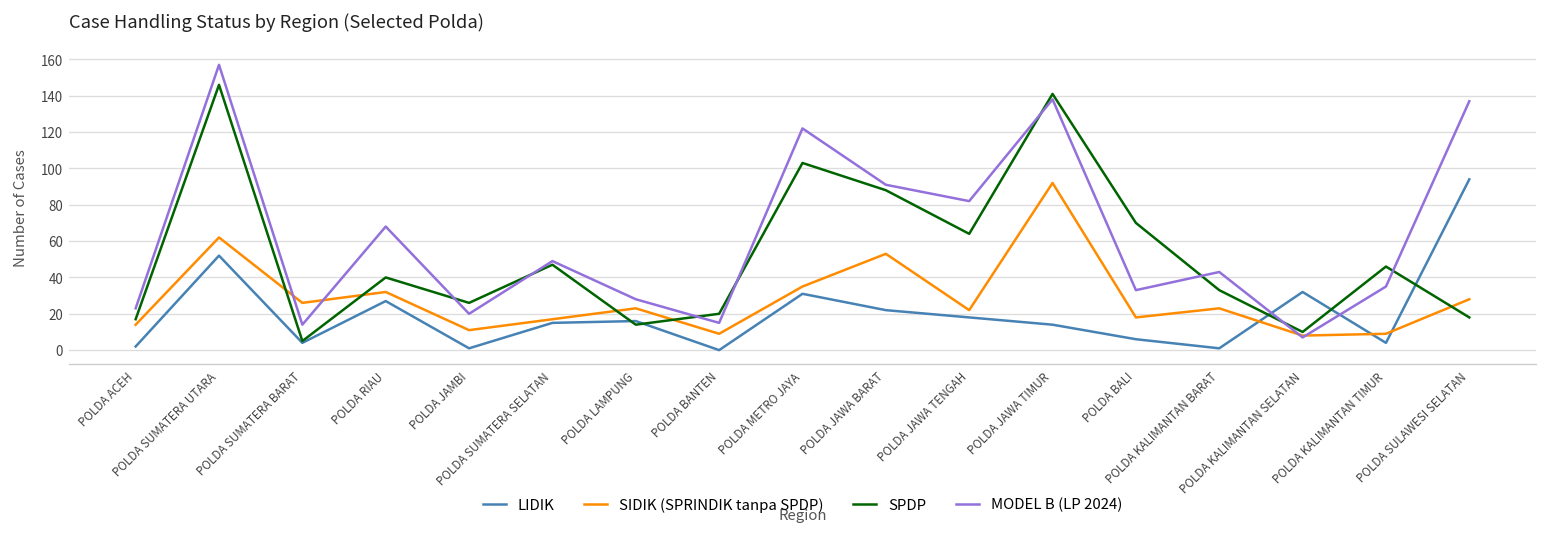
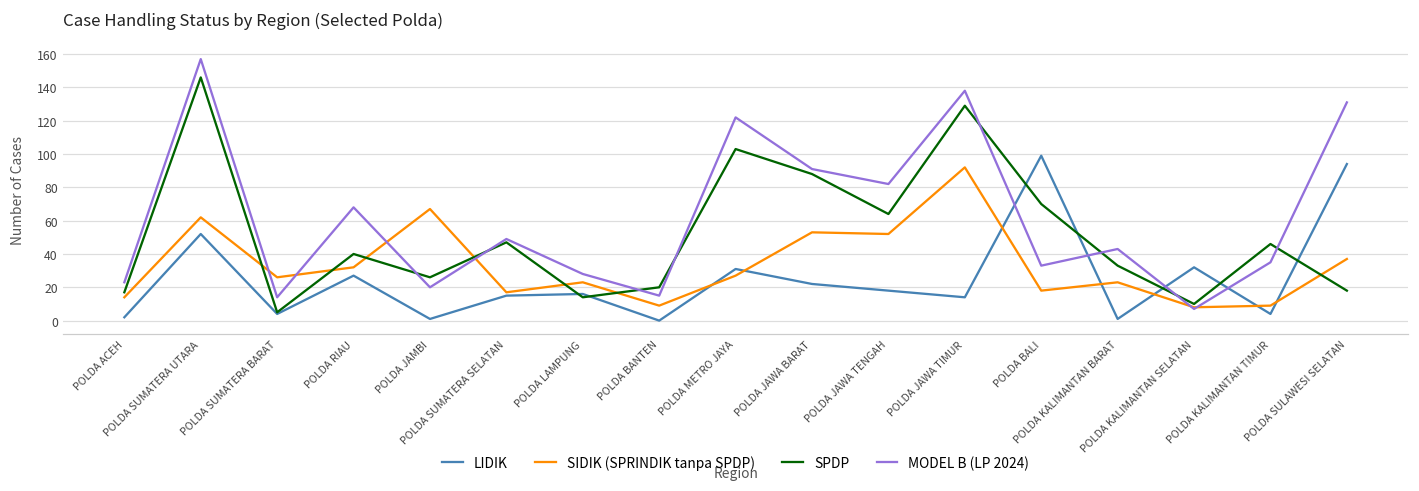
  {
    "LIDIK": {
      "POLDA ACEH": 2,
      "POLDA SUMATERA UTARA": 52,
      "POLDA RIAU": 27,
      "POLDA JAMBI": 1,
      "POLDA SUMATERA SELATAN": 15,
      "POLDA LAMPUNG": 16,
      "POLDA BANTEN": 0,
      "POLDA METRO JAYA": 31,
      "POLDA JAWA BARAT": 22,
      "POLDA JAWA TENGAH": 18,
      "POLDA JAWA TIMUR": 14,
-     "POLDA BALI": 6,
+     "POLDA BALI": 99,
      "POLDA KALIMANTAN BARAT": 1,
      "POLDA KALIMANTAN SELATAN": 32,
      "POLDA KALIMANTAN TIMUR": 4,
      "POLDA SULAWESI SELATAN": 94
    },
    "SIDIK (SPRINDIK tanpa SPDP)": {
      "POLDA ACEH": 14,
      "POLDA SUMATERA UTARA": 62,
      "POLDA SUMATERA BARAT": 26,
      "POLDA RIAU": 32,
-     "POLDA JAMBI": 11,
+     "POLDA JAMBI": 67,
      "POLDA SUMATERA SELATAN": 17,
      "POLDA LAMPUNG": 23,
      "POLDA BANTEN": 9,
-     "POLDA METRO JAYA": 35,
+     "POLDA METRO JAYA": 27,
      "POLDA JAWA BARAT": 53,
-     "POLDA JAWA TENGAH": 22,
+     "POLDA JAWA TENGAH": 52,
      "POLDA JAWA TIMUR": 92,
      "POLDA BALI": 18,
      "POLDA KALIMANTAN BARAT": 23,
      "POLDA KALIMANTAN TIMUR": 9,
-     "POLDA SULAWESI SELATAN": 28
+     "POLDA SULAWESI SELATAN": 37
    },
    "SPDP": {
      "POLDA ACEH": 17,
      "POLDA SUMATERA UTARA": 146,
      "POLDA RIAU": 40,
      "POLDA JAMBI": 26,
      "POLDA SUMATERA SELATAN": 47,
      "POLDA LAMPUNG": 14,
      "POLDA BANTEN": 20,
      "POLDA METRO JAYA": 103,
      "POLDA JAWA BARAT": 88,
      "POLDA JAWA TENGAH": 64,
-     "POLDA JAWA TIMUR": 141,
+     "POLDA JAWA TIMUR": 129,
      "POLDA BALI": 70,
      "POLDA KALIMANTAN BARAT": 33,
      "POLDA KALIMANTAN SELATAN": 10,
      "POLDA KALIMANTAN TIMUR": 46,
      "POLDA SULAWESI SELATAN": 18
    },
    "MODEL B (LP 2024)": {
      "POLDA ACEH": 23,
      "POLDA SUMATERA UTARA": 157,
      "POLDA SUMATERA BARAT": 14,
      "POLDA RIAU": 68,
      "POLDA JAMBI": 20,
      "POLDA SUMATERA SELATAN": 49,
      "POLDA LAMPUNG": 28,
      "POLDA BANTEN": 15,
      "POLDA METRO JAYA": 122,
      "POLDA JAWA BARAT": 91,
      "POLDA JAWA TENGAH": 82,
      "POLDA JAWA TIMUR": 138,
      "POLDA BALI": 33,
      "POLDA KALIMANTAN BARAT": 43,
      "POLDA KALIMANTAN TIMUR": 35,
-     "POLDA SULAWESI SELATAN": 137
+     "POLDA SULAWESI SELATAN": 131
    }
  }
